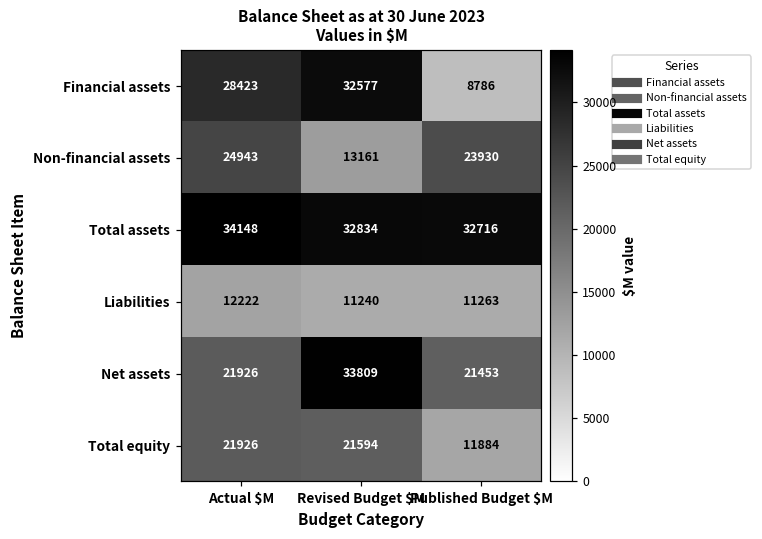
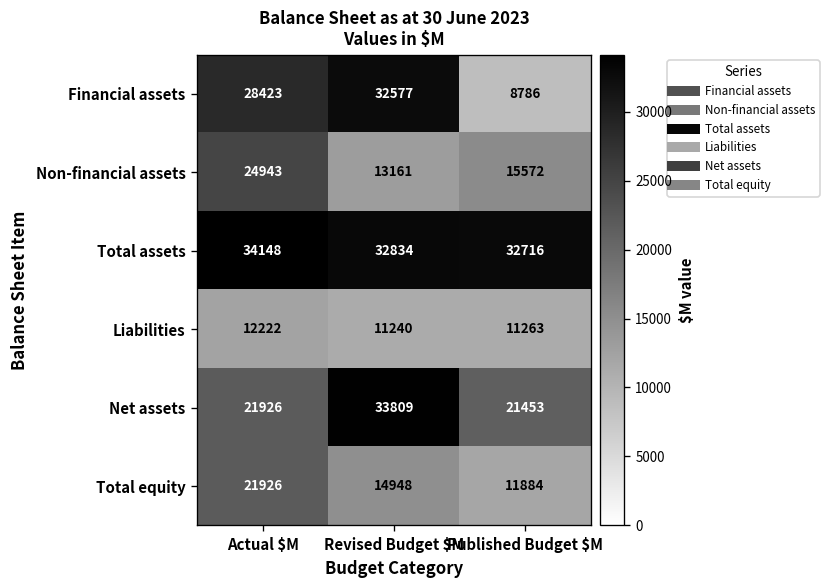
  {
    "Financial assets": {
      "Actual $M": 28423,
      "Revised Budget $M": 32577,
      "Published Budget $M": 8786
    },
    "Non-financial assets": {
      "Actual $M": 24943,
      "Revised Budget $M": 13161,
-     "Published Budget $M": 23930
+     "Published Budget $M": 15572
    },
    "Total assets": {
      "Actual $M": 34148,
      "Revised Budget $M": 32834,
      "Published Budget $M": 32716
    },
    "Liabilities": {
      "Actual $M": 12222,
      "Revised Budget $M": 11240,
      "Published Budget $M": 11263
    },
    "Net assets": {
      "Actual $M": 21926,
      "Revised Budget $M": 33809,
      "Published Budget $M": 21453
    },
    "Total equity": {
      "Actual $M": 21926,
-     "Revised Budget $M": 21594,
+     "Revised Budget $M": 14948,
      "Published Budget $M": 11884
    }
  }
